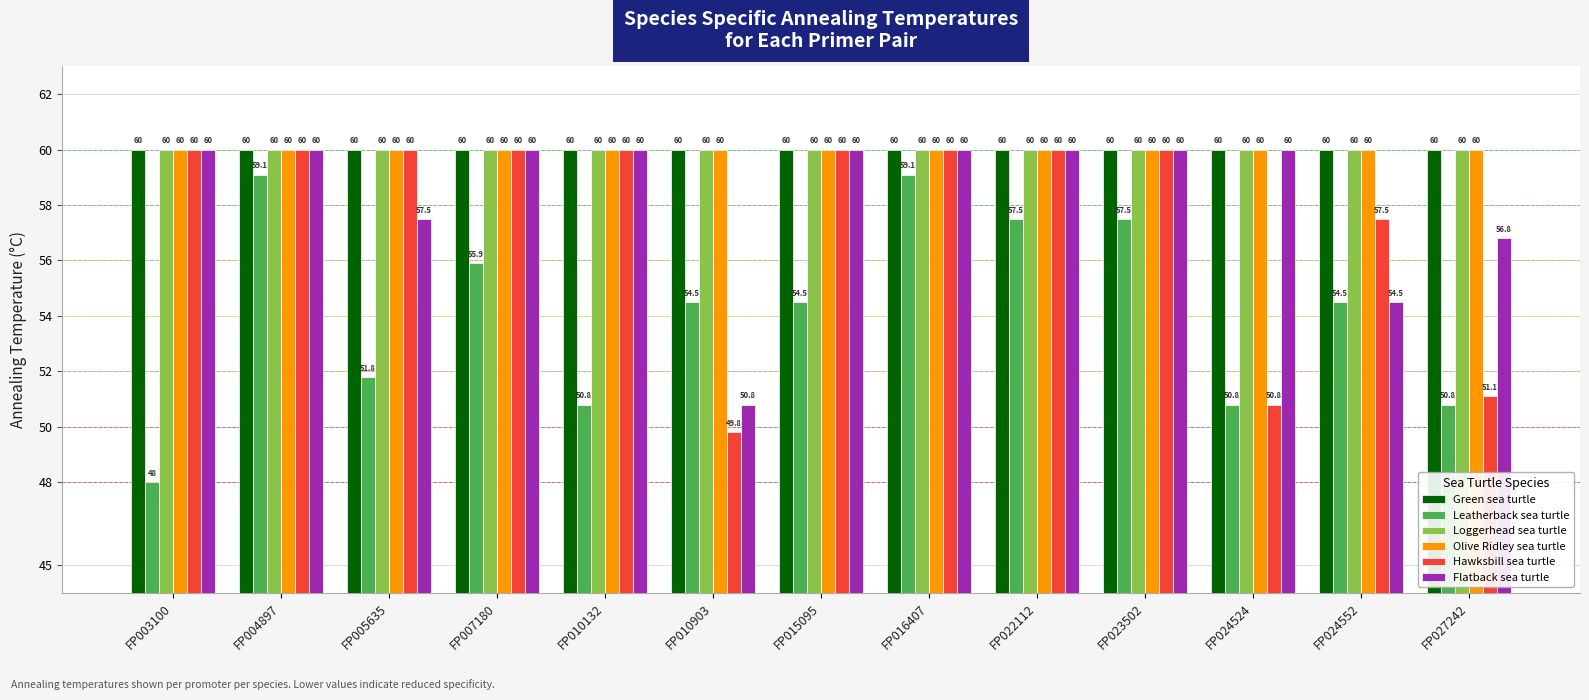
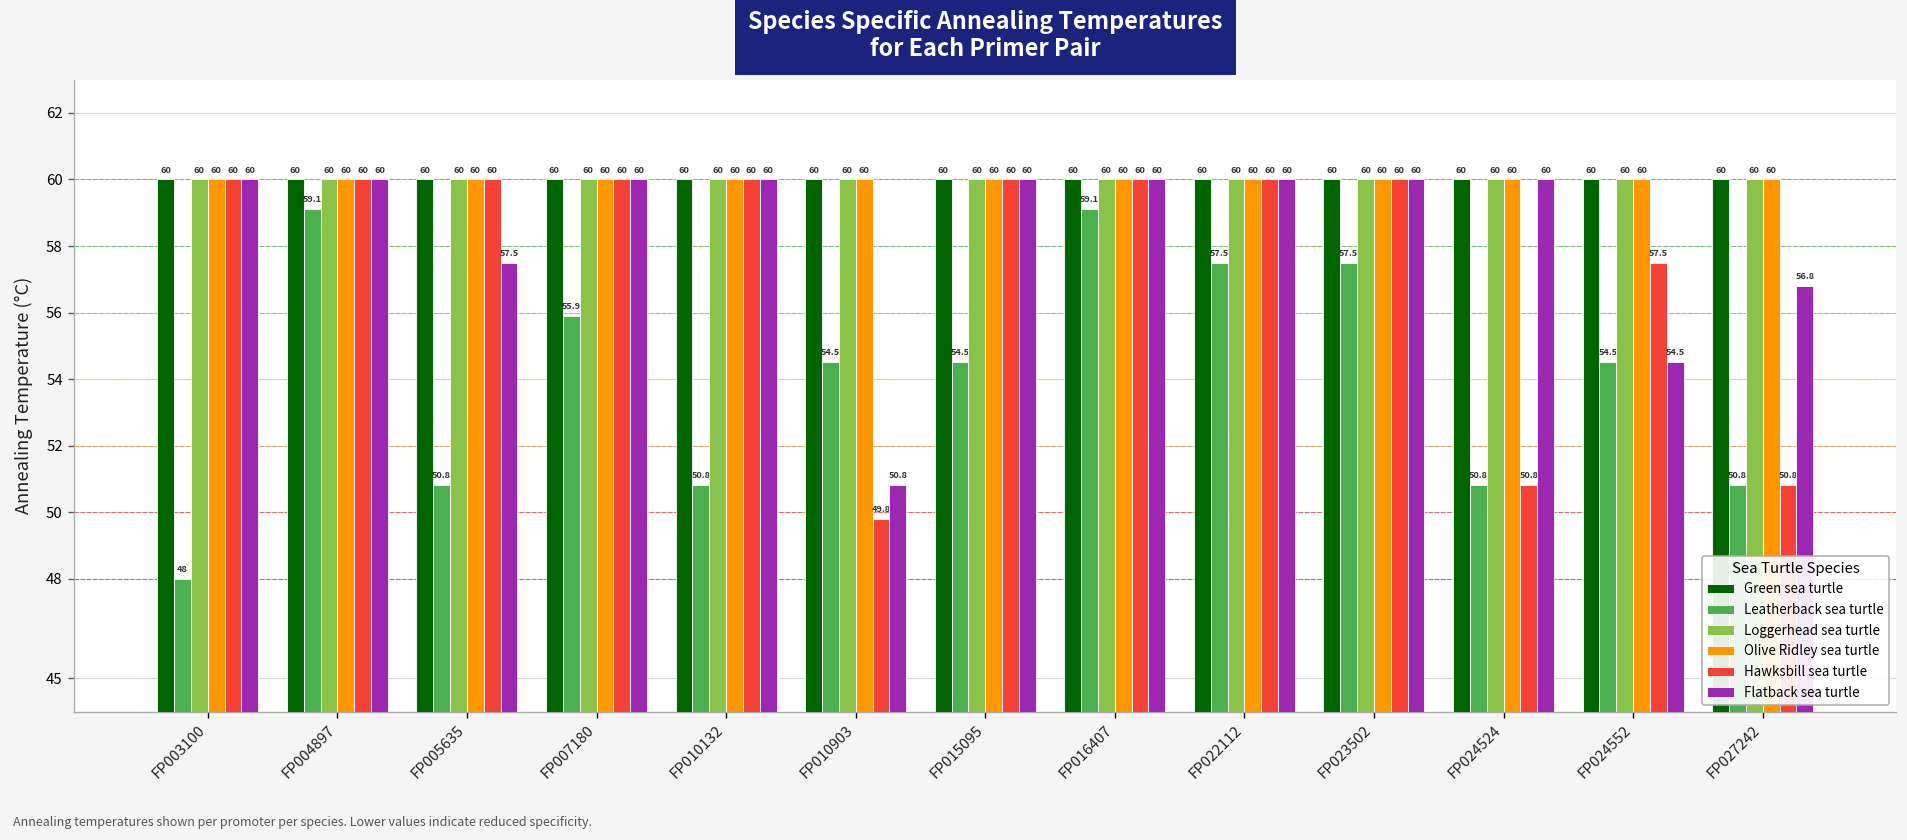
  {
    "Green sea turtle": {
      "FP003100": 60,
      "FP004897": 60,
      "FP005635": 60,
      "FP007180": 60,
      "FP010132": 60,
      "FP010903": 60,
      "FP015095": 60,
      "FP016407": 60,
      "FP022112": 60,
      "FP023502": 60,
      "FP024524": 60,
      "FP024552": 60,
      "FP027242": 60
    },
    "Leatherback sea turtle": {
      "FP003100": 48,
      "FP004897": 59.1,
-     "FP005635": 51.8,
+     "FP005635": 50.8,
      "FP007180": 55.9,
      "FP010132": 50.8,
      "FP010903": 54.5,
      "FP015095": 54.5,
      "FP016407": 59.1,
      "FP022112": 57.5,
      "FP023502": 57.5,
      "FP024524": 50.8,
      "FP024552": 54.5,
      "FP027242": 50.8
    },
    "Loggerhead sea turtle": {
      "FP003100": 60,
      "FP004897": 60,
      "FP005635": 60,
      "FP007180": 60,
      "FP010132": 60,
      "FP010903": 60,
      "FP015095": 60,
      "FP016407": 60,
      "FP022112": 60,
      "FP023502": 60,
      "FP024524": 60,
      "FP024552": 60,
      "FP027242": 60
    },
    "Olive Ridley sea turtle": {
      "FP003100": 60,
      "FP004897": 60,
      "FP005635": 60,
      "FP007180": 60,
      "FP010132": 60,
      "FP010903": 60,
      "FP015095": 60,
      "FP016407": 60,
      "FP022112": 60,
      "FP023502": 60,
      "FP024524": 60,
      "FP024552": 60,
      "FP027242": 60
    },
    "Hawksbill sea turtle": {
      "FP003100": 60,
      "FP004897": 60,
      "FP005635": 60,
      "FP007180": 60,
      "FP010132": 60,
      "FP010903": 49.8,
      "FP015095": 60,
      "FP016407": 60,
      "FP022112": 60,
      "FP023502": 60,
      "FP024524": 50.8,
      "FP024552": 57.5,
-     "FP027242": 51.1
+     "FP027242": 50.8
    },
    "Flatback sea turtle": {
      "FP003100": 60,
      "FP004897": 60,
      "FP005635": 57.5,
      "FP007180": 60,
      "FP010132": 60,
      "FP010903": 50.8,
      "FP015095": 60,
      "FP016407": 60,
      "FP022112": 60,
      "FP023502": 60,
      "FP024524": 60,
      "FP024552": 54.5,
      "FP027242": 56.8
    }
  }
